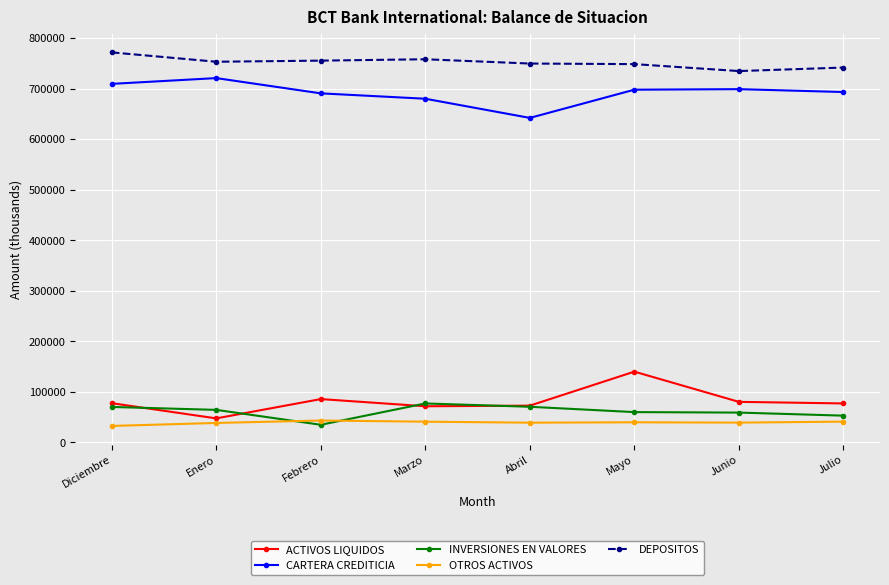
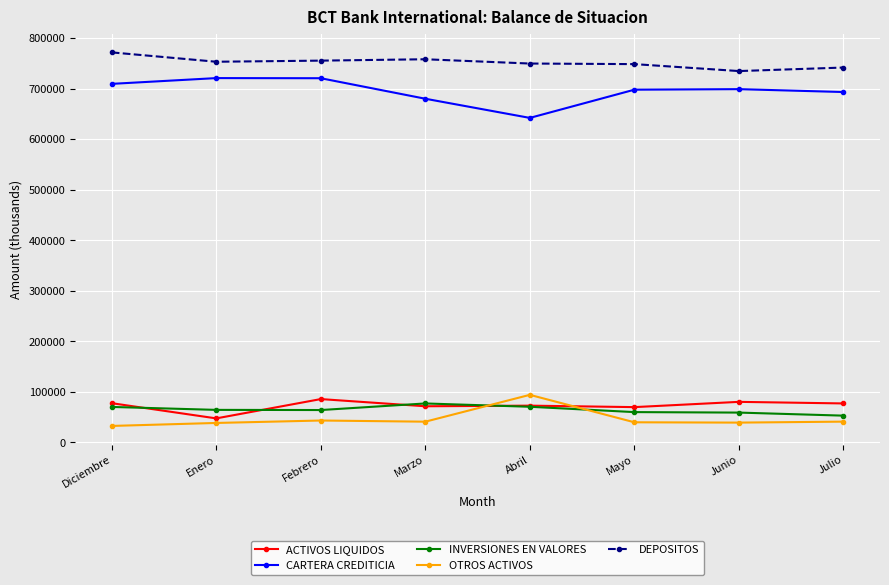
  {
    "ACTIVOS LIQUIDOS": {
      "Diciembre": 80000,
      "Enero": 50000,
      "Febrero": 90000,
      "Marzo": 70000,
-     "Mayo": 140000,
+     "Mayo": 70000,
      "Junio": 80000,
      "Julio": 80000
    },
    "CARTERA CREDITICIA": {
      "Diciembre": 710000,
      "Enero": 720000,
-     "Febrero": 690000,
+     "Febrero": 720000,
      "Marzo": 680000,
      "Abril": 640000,
      "Mayo": 700000,
      "Junio": 700000,
      "Julio": 690000
    },
    "INVERSIONES EN VALORES": {
      "Diciembre": 70000,
      "Enero": 60000,
-     "Febrero": 30000,
+     "Febrero": 60000,
      "Marzo": 80000,
      "Mayo": 60000,
      "Junio": 60000,
      "Julio": 50000
    },
    "OTROS ACTIVOS": {
      "Diciembre": 30000,
      "Enero": 40000,
      "Febrero": 40000,
      "Marzo": 40000,
-     "Abril": 40000,
+     "Abril": 90000,
      "Mayo": 40000,
      "Junio": 40000,
      "Julio": 40000
    },
    "DEPOSITOS": {
      "Diciembre": 770000,
      "Enero": 750000,
      "Febrero": 760000,
      "Marzo": 760000,
      "Abril": 750000,
      "Mayo": 750000,
      "Junio": 730000,
      "Julio": 740000
    }
  }
